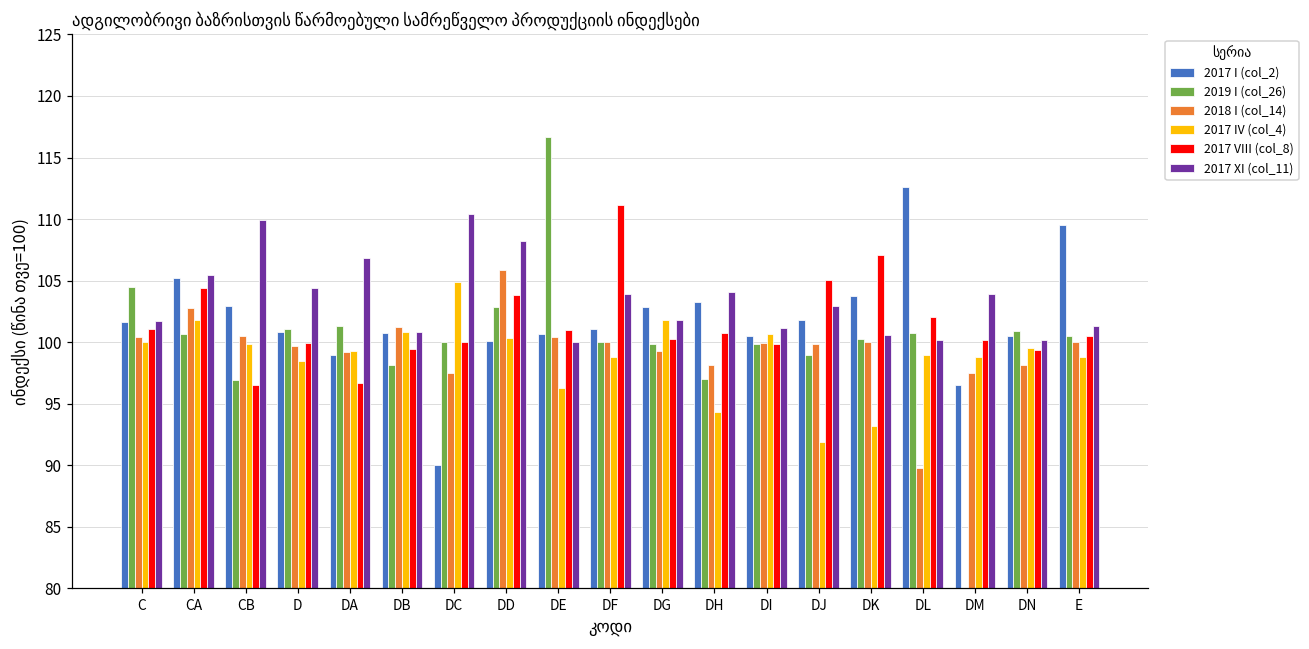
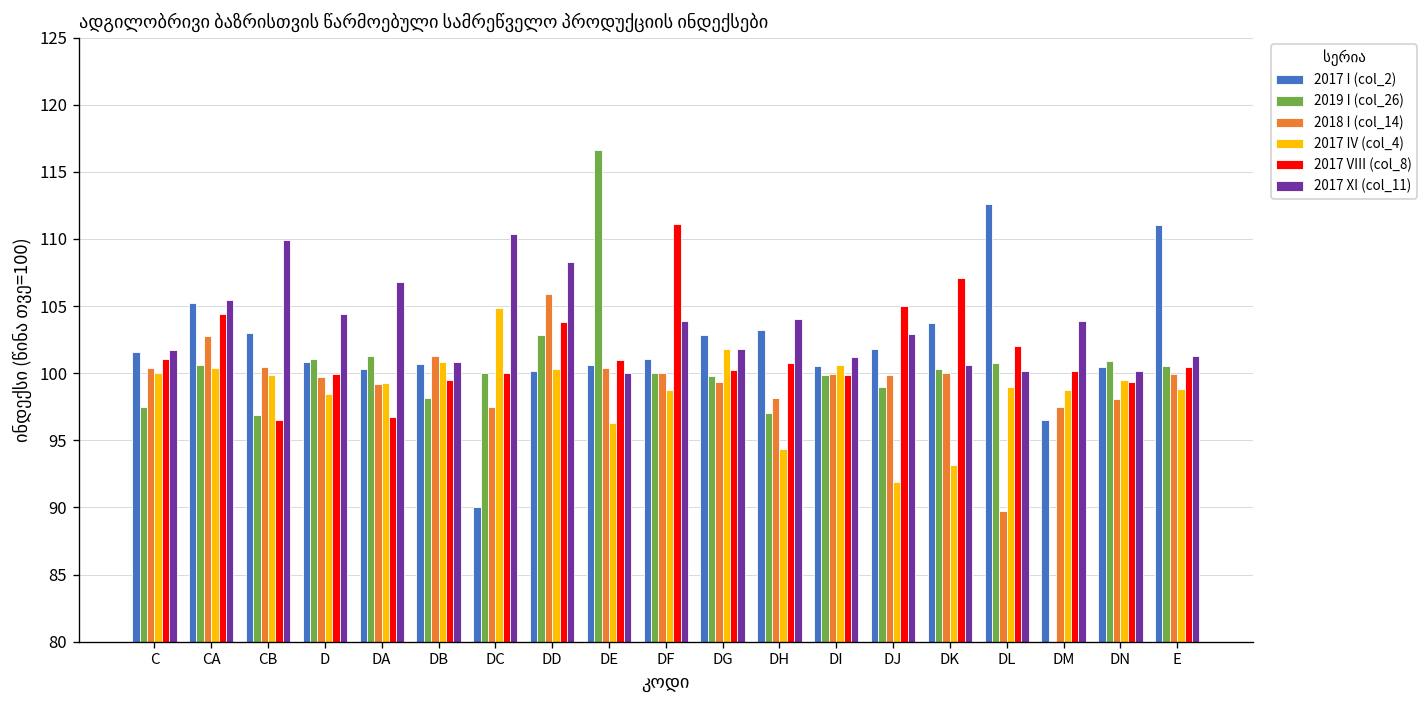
  {
    "2017 I (col_2)": {
      "C": 101.6,
      "CA": 105.2,
      "CB": 103.0,
      "D": 100.8,
-     "DA": 99.0,
+     "DA": 100.3,
      "DB": 100.7,
      "DC": 90.0,
      "DD": 100.1,
      "DE": 100.6,
      "DF": 101.1,
      "DG": 102.8,
      "DH": 103.2,
      "DI": 100.5,
      "DJ": 101.8,
      "DK": 103.8,
      "DL": 112.6,
      "DM": 96.5,
      "DN": 100.5,
-     "E": 109.5
+     "E": 111.1
    },
    "2019 I (col_26)": {
-     "C": 104.5,
+     "C": 97.5,
      "CA": 100.6,
      "CB": 96.9,
      "D": 101.0,
      "DA": 101.3,
      "DB": 98.1,
      "DC": 100.0,
      "DD": 102.9,
      "DE": 116.7,
      "DF": 100.0,
      "DG": 99.8,
      "DH": 97.0,
      "DI": 99.8,
      "DJ": 99.0,
      "DK": 100.3,
      "DL": 100.7,
      "DN": 100.9,
      "E": 100.5
    },
    "2018 I (col_14)": {
      "C": 100.4,
      "CA": 102.8,
      "CB": 100.5,
      "D": 99.7,
      "DA": 99.2,
      "DB": 101.3,
      "DC": 97.5,
      "DD": 105.9,
      "DE": 100.4,
      "DF": 100.0,
      "DG": 99.3,
      "DH": 98.1,
      "DI": 99.9,
      "DJ": 99.8,
      "DK": 100.0,
      "DL": 89.8,
      "DM": 97.5,
      "DN": 98.1,
      "E": 100.0
    },
    "2017 IV (col_4)": {
      "C": 100.0,
-     "CA": 101.8,
+     "CA": 100.4,
      "CB": 99.9,
      "D": 98.5,
      "DA": 99.2,
      "DB": 100.8,
      "DC": 104.8,
      "DD": 100.3,
      "DE": 96.3,
      "DF": 98.8,
      "DG": 101.8,
      "DH": 94.3,
      "DI": 100.6,
      "DJ": 91.9,
      "DK": 93.2,
      "DL": 99.0,
      "DM": 98.8,
      "DN": 99.5,
      "E": 98.8
    },
    "2017 VIII (col_8)": {
      "C": 101.1,
      "CA": 104.4,
      "CB": 96.5,
      "D": 99.9,
      "DA": 96.7,
      "DB": 99.5,
      "DC": 100.0,
      "DD": 103.8,
      "DE": 101.0,
      "DF": 111.1,
      "DG": 100.3,
      "DH": 100.8,
      "DI": 99.9,
      "DJ": 105.0,
      "DK": 107.1,
      "DL": 102.0,
      "DM": 100.2,
      "DN": 99.4,
      "E": 100.5
    },
    "2017 XI (col_11)": {
      "C": 101.7,
      "CA": 105.5,
      "CB": 109.9,
      "D": 104.4,
      "DA": 106.8,
      "DB": 100.8,
      "DC": 110.4,
      "DD": 108.2,
      "DE": 100.0,
      "DF": 103.9,
      "DG": 101.8,
      "DH": 104.1,
      "DI": 101.2,
      "DJ": 102.9,
      "DK": 100.6,
      "DL": 100.2,
      "DM": 103.9,
      "DN": 100.2,
      "E": 101.3
    }
  }
